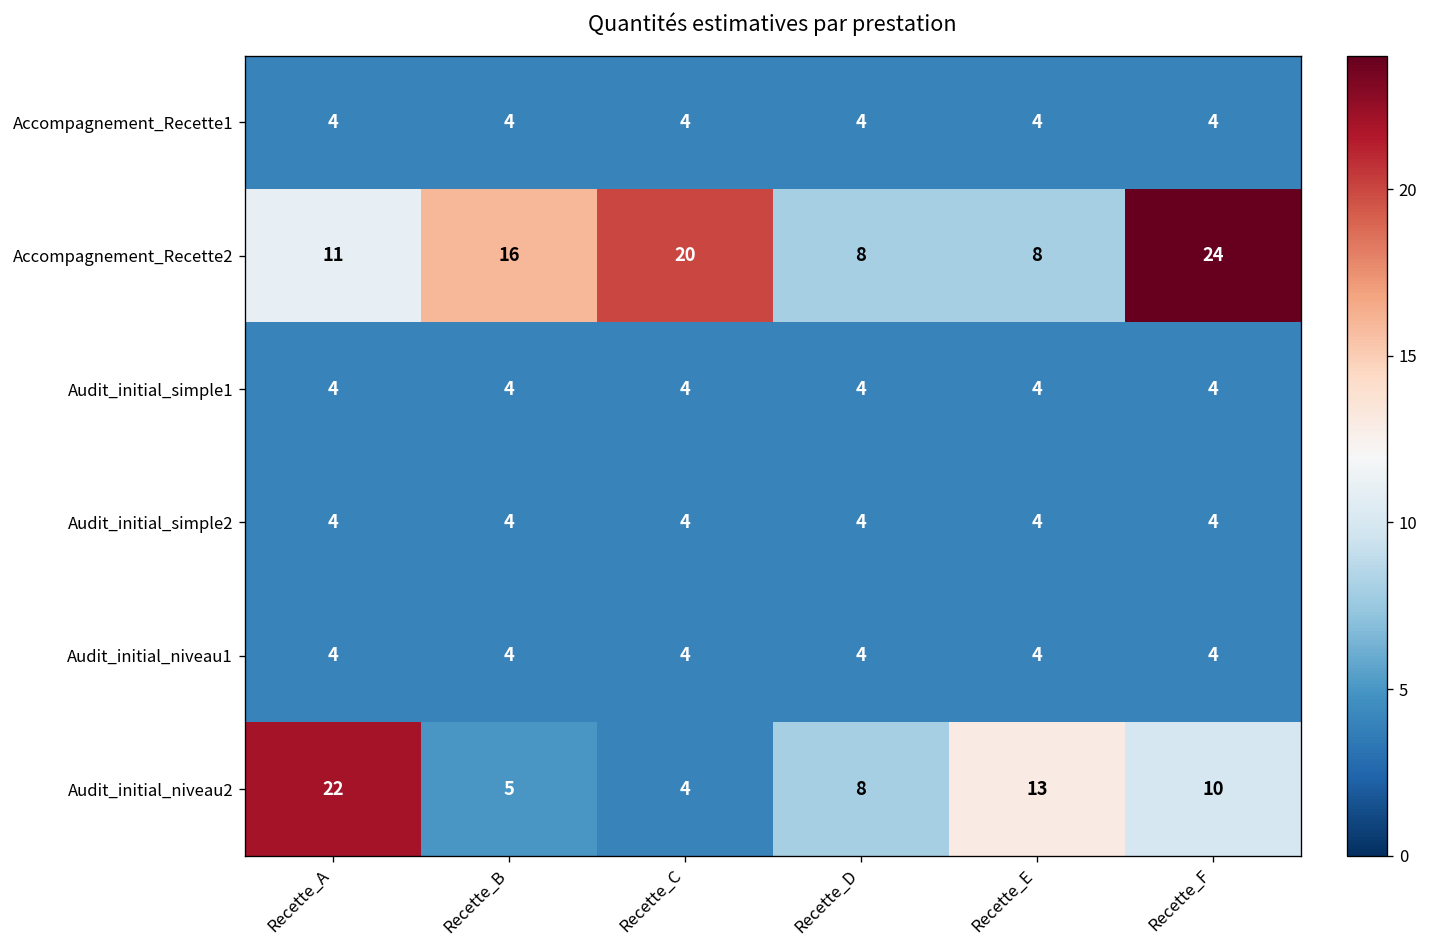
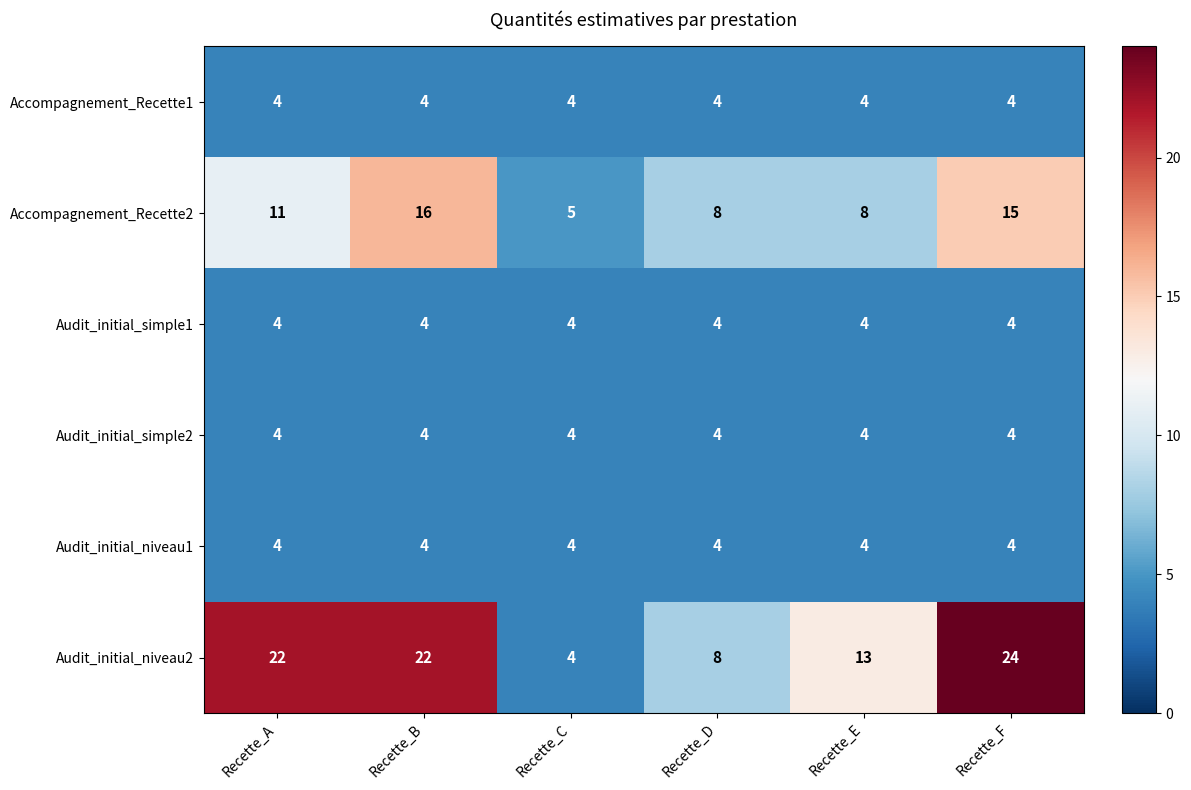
  {
    "Accompagnement_Recette1": {
      "Recette_A": 4,
      "Recette_B": 4,
      "Recette_C": 4,
      "Recette_D": 4,
      "Recette_E": 4,
      "Recette_F": 4
    },
    "Accompagnement_Recette2": {
      "Recette_A": 11,
      "Recette_B": 16,
-     "Recette_C": 20,
+     "Recette_C": 5,
      "Recette_D": 8,
      "Recette_E": 8,
-     "Recette_F": 24
+     "Recette_F": 15
    },
    "Audit_initial_simple1": {
      "Recette_A": 4,
      "Recette_B": 4,
      "Recette_C": 4,
      "Recette_D": 4,
      "Recette_E": 4,
      "Recette_F": 4
    },
    "Audit_initial_simple2": {
      "Recette_A": 4,
      "Recette_B": 4,
      "Recette_C": 4,
      "Recette_D": 4,
      "Recette_E": 4,
      "Recette_F": 4
    },
    "Audit_initial_niveau1": {
      "Recette_A": 4,
      "Recette_B": 4,
      "Recette_C": 4,
      "Recette_D": 4,
      "Recette_E": 4,
      "Recette_F": 4
    },
    "Audit_initial_niveau2": {
      "Recette_A": 22,
-     "Recette_B": 5,
+     "Recette_B": 22,
      "Recette_C": 4,
      "Recette_D": 8,
      "Recette_E": 13,
-     "Recette_F": 10
+     "Recette_F": 24
    }
  }
